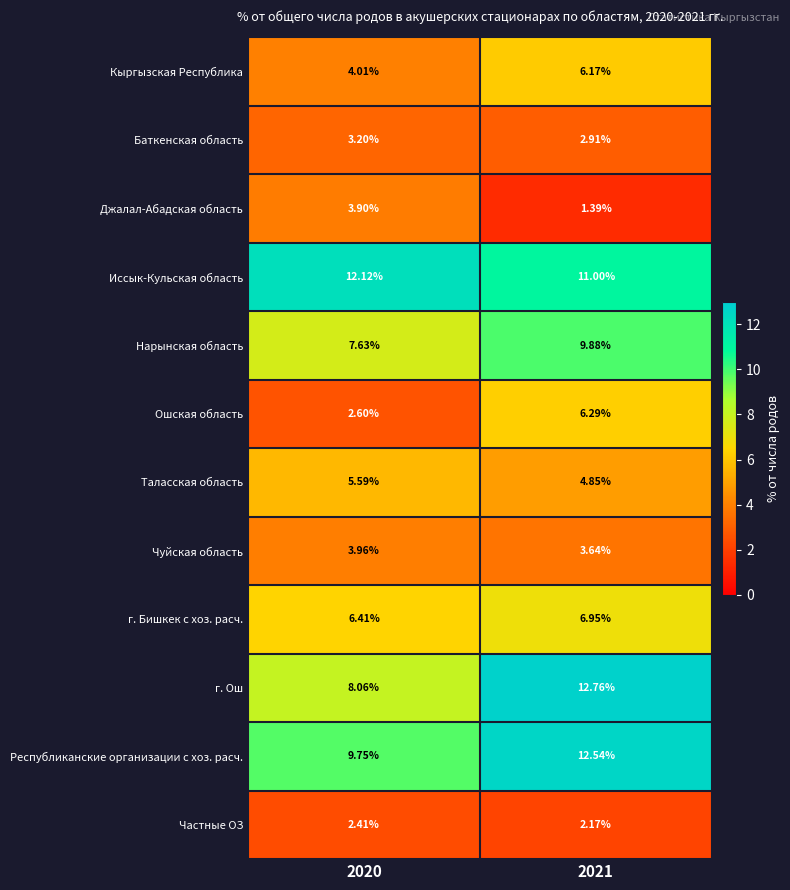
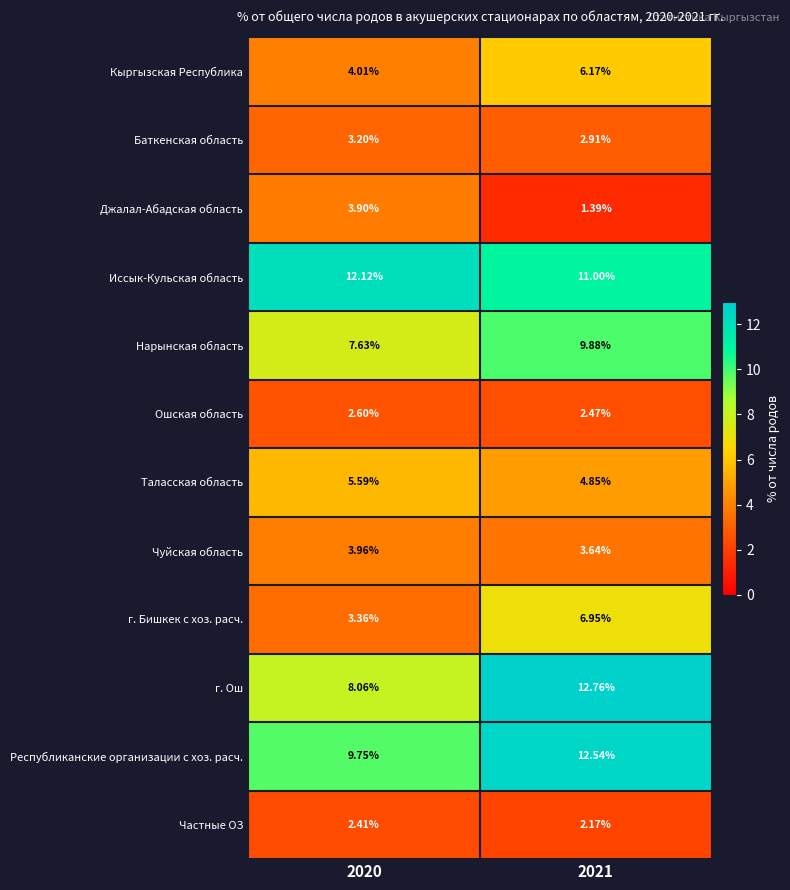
  {
    "Кыргызская Республика": {
      "2020": "4.01%",
      "2021": "6.17%"
    },
    "Баткенская область": {
      "2020": "3.20%",
      "2021": "2.91%"
    },
    "Джалал-Абадская область": {
      "2020": "3.90%",
      "2021": "1.39%"
    },
    "Иссык-Кульская область": {
      "2020": "12.12%",
      "2021": "11.00%"
    },
    "Нарынская область": {
      "2020": "7.63%",
      "2021": "9.88%"
    },
    "Ошская область": {
      "2020": "2.60%",
-     "2021": "6.29%"
+     "2021": "2.47%"
    },
    "Таласская область": {
      "2020": "5.59%",
      "2021": "4.85%"
    },
    "Чуйская область": {
      "2020": "3.96%",
      "2021": "3.64%"
    },
    "г. Бишкек с хоз. расч.": {
-     "2020": "6.41%",
+     "2020": "3.36%",
      "2021": "6.95%"
    },
    "г. Ош": {
      "2020": "8.06%",
      "2021": "12.76%"
    },
    "Республиканские организации с хоз. расч.": {
      "2020": "9.75%",
      "2021": "12.54%"
    },
    "Частные ОЗ": {
      "2020": "2.41%",
      "2021": "2.17%"
    }
  }
